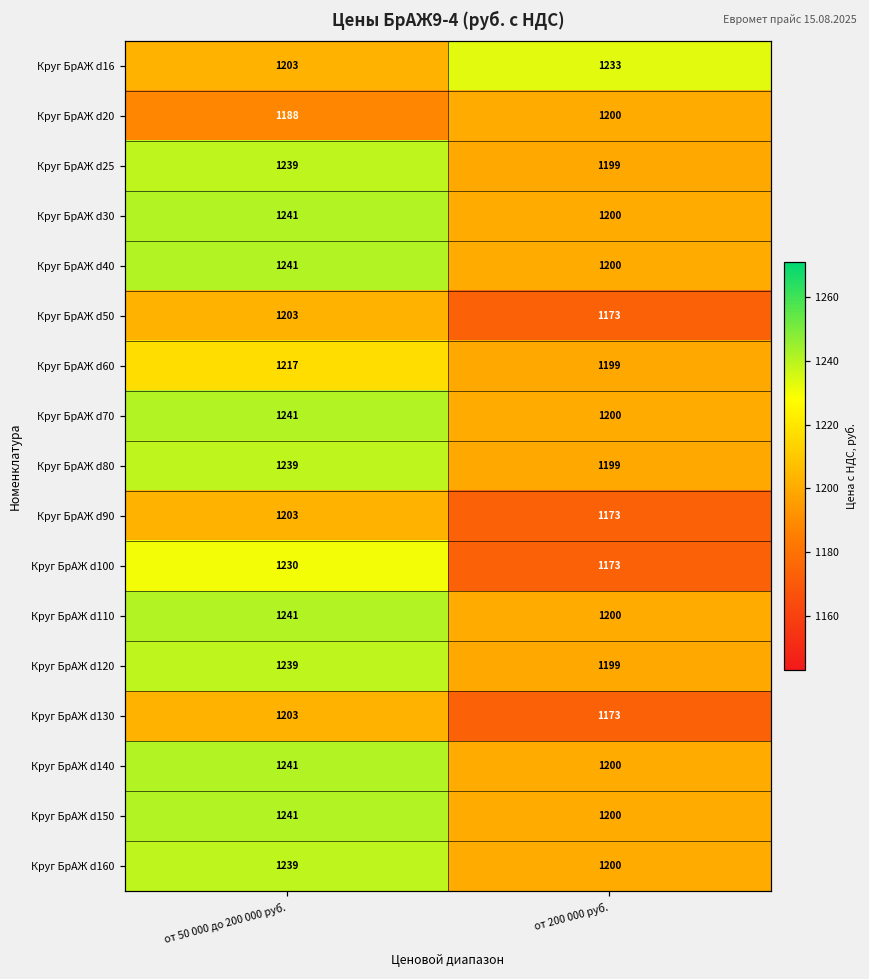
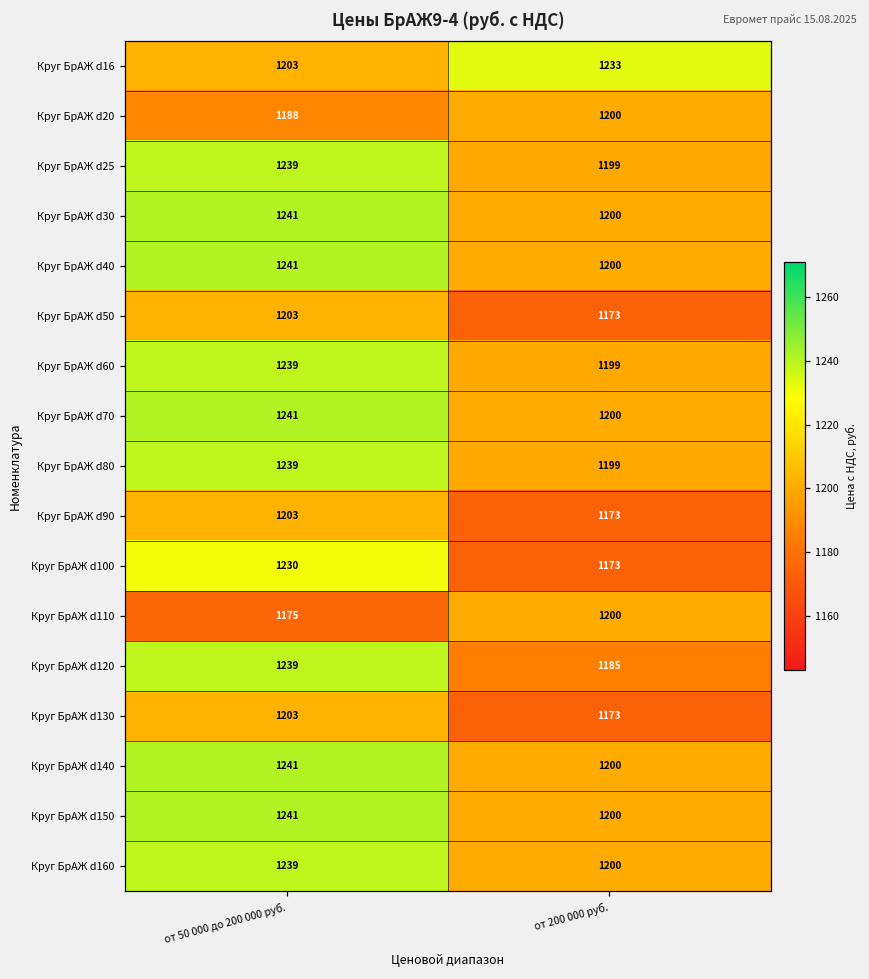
  {
    "Круг БрАЖ d16": {
      "от 50 000 до 200 000 руб.": 1203,
      "от 200 000 руб.": 1233
    },
    "Круг БрАЖ d20": {
      "от 50 000 до 200 000 руб.": 1188,
      "от 200 000 руб.": 1200
    },
    "Круг БрАЖ d25": {
      "от 50 000 до 200 000 руб.": 1239,
      "от 200 000 руб.": 1199
    },
    "Круг БрАЖ d30": {
      "от 50 000 до 200 000 руб.": 1241,
      "от 200 000 руб.": 1200
    },
    "Круг БрАЖ d40": {
      "от 50 000 до 200 000 руб.": 1241,
      "от 200 000 руб.": 1200
    },
    "Круг БрАЖ d50": {
      "от 50 000 до 200 000 руб.": 1203,
      "от 200 000 руб.": 1173
    },
    "Круг БрАЖ d60": {
-     "от 50 000 до 200 000 руб.": 1217,
+     "от 50 000 до 200 000 руб.": 1239,
      "от 200 000 руб.": 1199
    },
    "Круг БрАЖ d70": {
      "от 50 000 до 200 000 руб.": 1241,
      "от 200 000 руб.": 1200
    },
    "Круг БрАЖ d80": {
      "от 50 000 до 200 000 руб.": 1239,
      "от 200 000 руб.": 1199
    },
    "Круг БрАЖ d90": {
      "от 50 000 до 200 000 руб.": 1203,
      "от 200 000 руб.": 1173
    },
    "Круг БрАЖ d100": {
      "от 50 000 до 200 000 руб.": 1230,
      "от 200 000 руб.": 1173
    },
    "Круг БрАЖ d110": {
-     "от 50 000 до 200 000 руб.": 1241,
+     "от 50 000 до 200 000 руб.": 1175,
      "от 200 000 руб.": 1200
    },
    "Круг БрАЖ d120": {
      "от 50 000 до 200 000 руб.": 1239,
-     "от 200 000 руб.": 1199
+     "от 200 000 руб.": 1185
    },
    "Круг БрАЖ d130": {
      "от 50 000 до 200 000 руб.": 1203,
      "от 200 000 руб.": 1173
    },
    "Круг БрАЖ d140": {
      "от 50 000 до 200 000 руб.": 1241,
      "от 200 000 руб.": 1200
    },
    "Круг БрАЖ d150": {
      "от 50 000 до 200 000 руб.": 1241,
      "от 200 000 руб.": 1200
    },
    "Круг БрАЖ d160": {
      "от 50 000 до 200 000 руб.": 1239,
      "от 200 000 руб.": 1200
    }
  }
